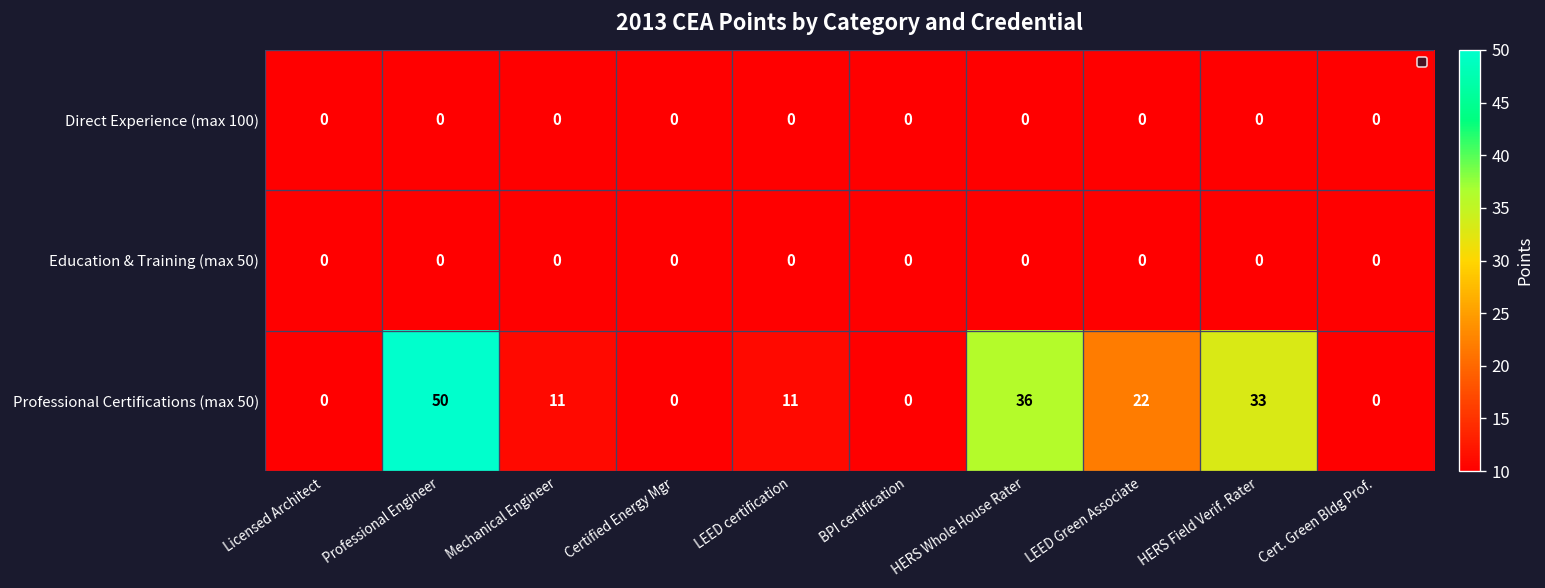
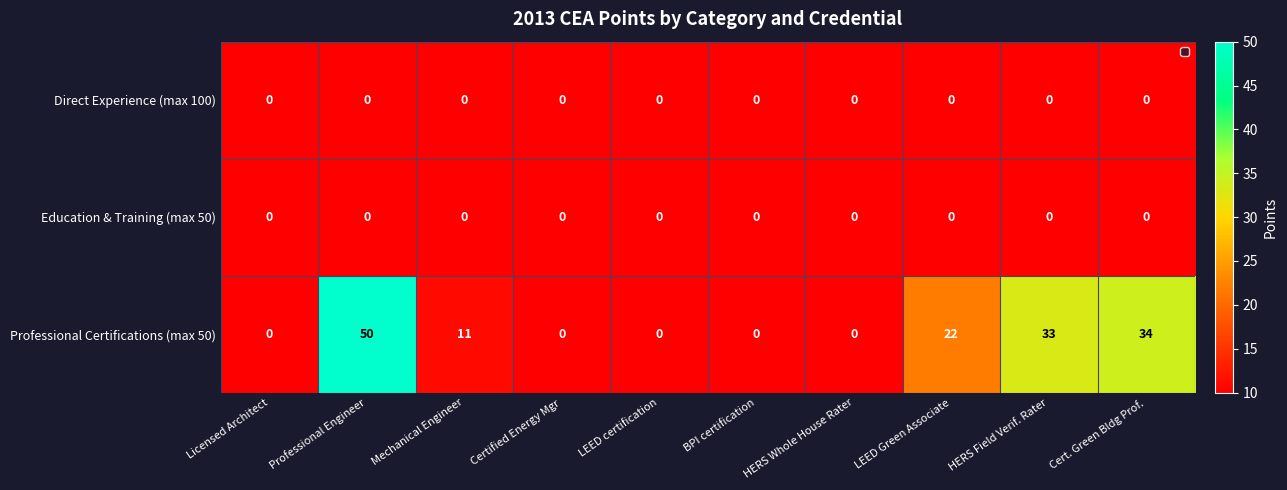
  {
    "Direct Experience (max 100)": {
      "Licensed Architect": 0,
      "Professional Engineer": 0,
      "Mechanical Engineer": 0,
      "Certified Energy Mgr": 0,
      "LEED certification": 0,
      "BPI certification": 0,
      "HERS Whole House Rater": 0,
      "LEED Green Associate": 0,
      "HERS Field Verif. Rater": 0,
      "Cert. Green Bldg Prof.": 0
    },
    "Education & Training (max 50)": {
      "Licensed Architect": 0,
      "Professional Engineer": 0,
      "Mechanical Engineer": 0,
      "Certified Energy Mgr": 0,
      "LEED certification": 0,
      "BPI certification": 0,
      "HERS Whole House Rater": 0,
      "LEED Green Associate": 0,
      "HERS Field Verif. Rater": 0,
      "Cert. Green Bldg Prof.": 0
    },
    "Professional Certifications (max 50)": {
      "Licensed Architect": 0,
      "Professional Engineer": 50,
      "Mechanical Engineer": 11,
      "Certified Energy Mgr": 0,
-     "LEED certification": 11,
+     "LEED certification": 0,
      "BPI certification": 0,
-     "HERS Whole House Rater": 36,
+     "HERS Whole House Rater": 0,
      "LEED Green Associate": 22,
      "HERS Field Verif. Rater": 33,
-     "Cert. Green Bldg Prof.": 0
+     "Cert. Green Bldg Prof.": 34
    }
  }
